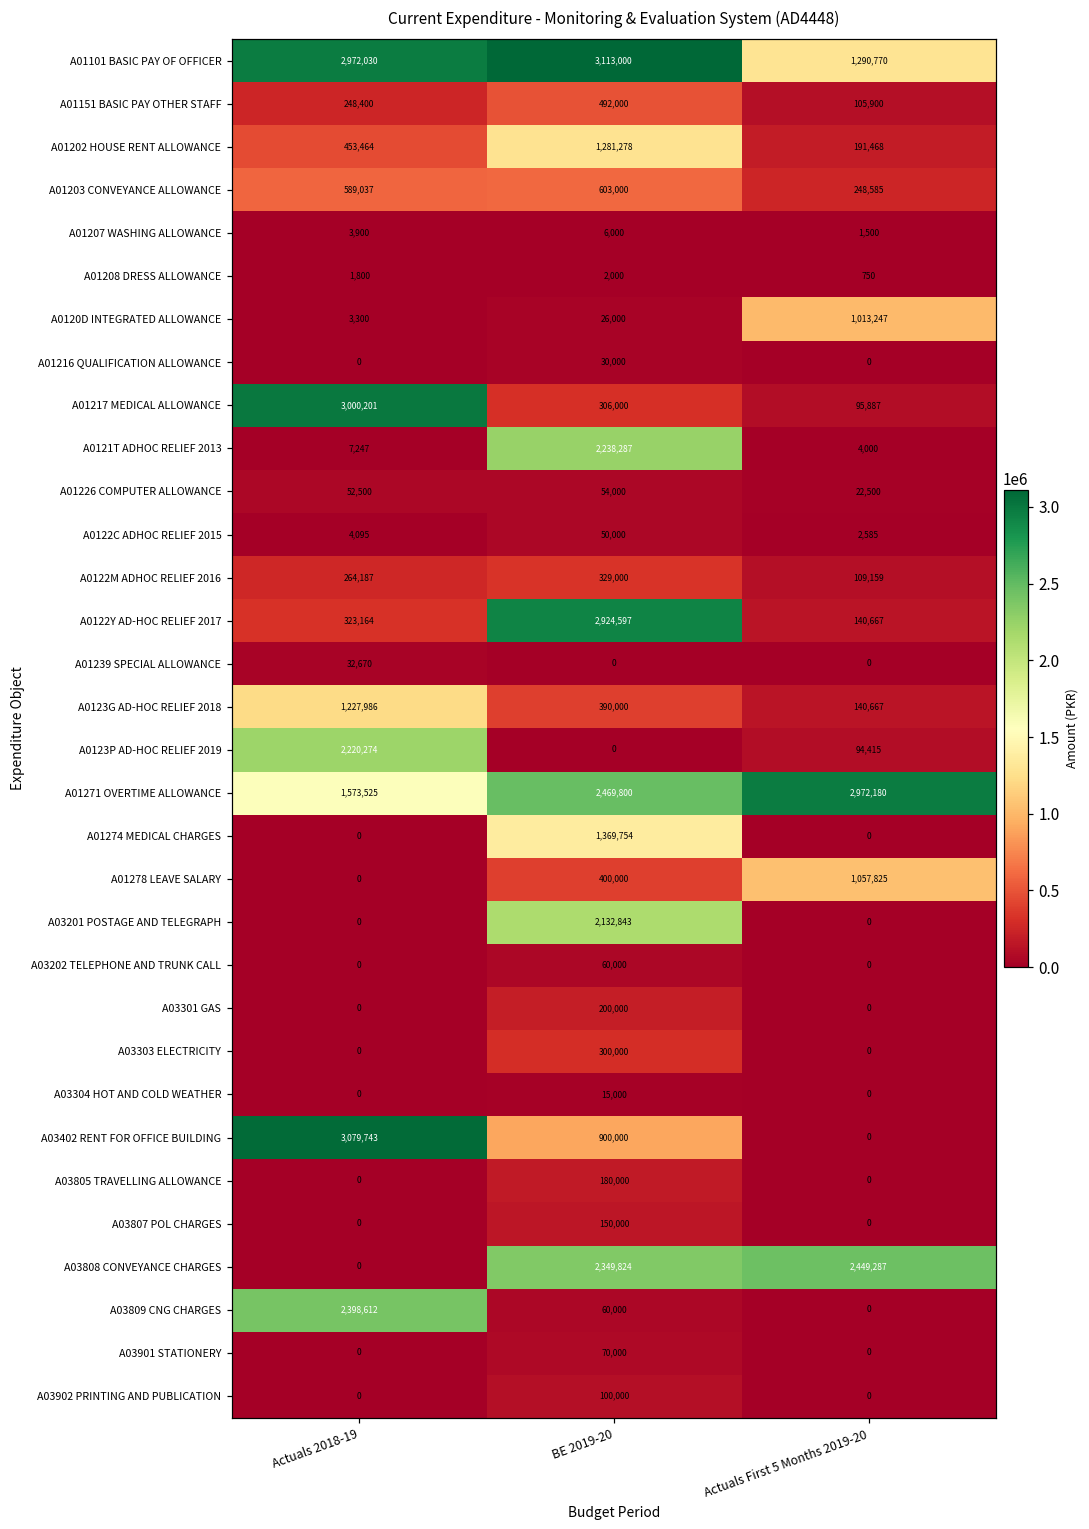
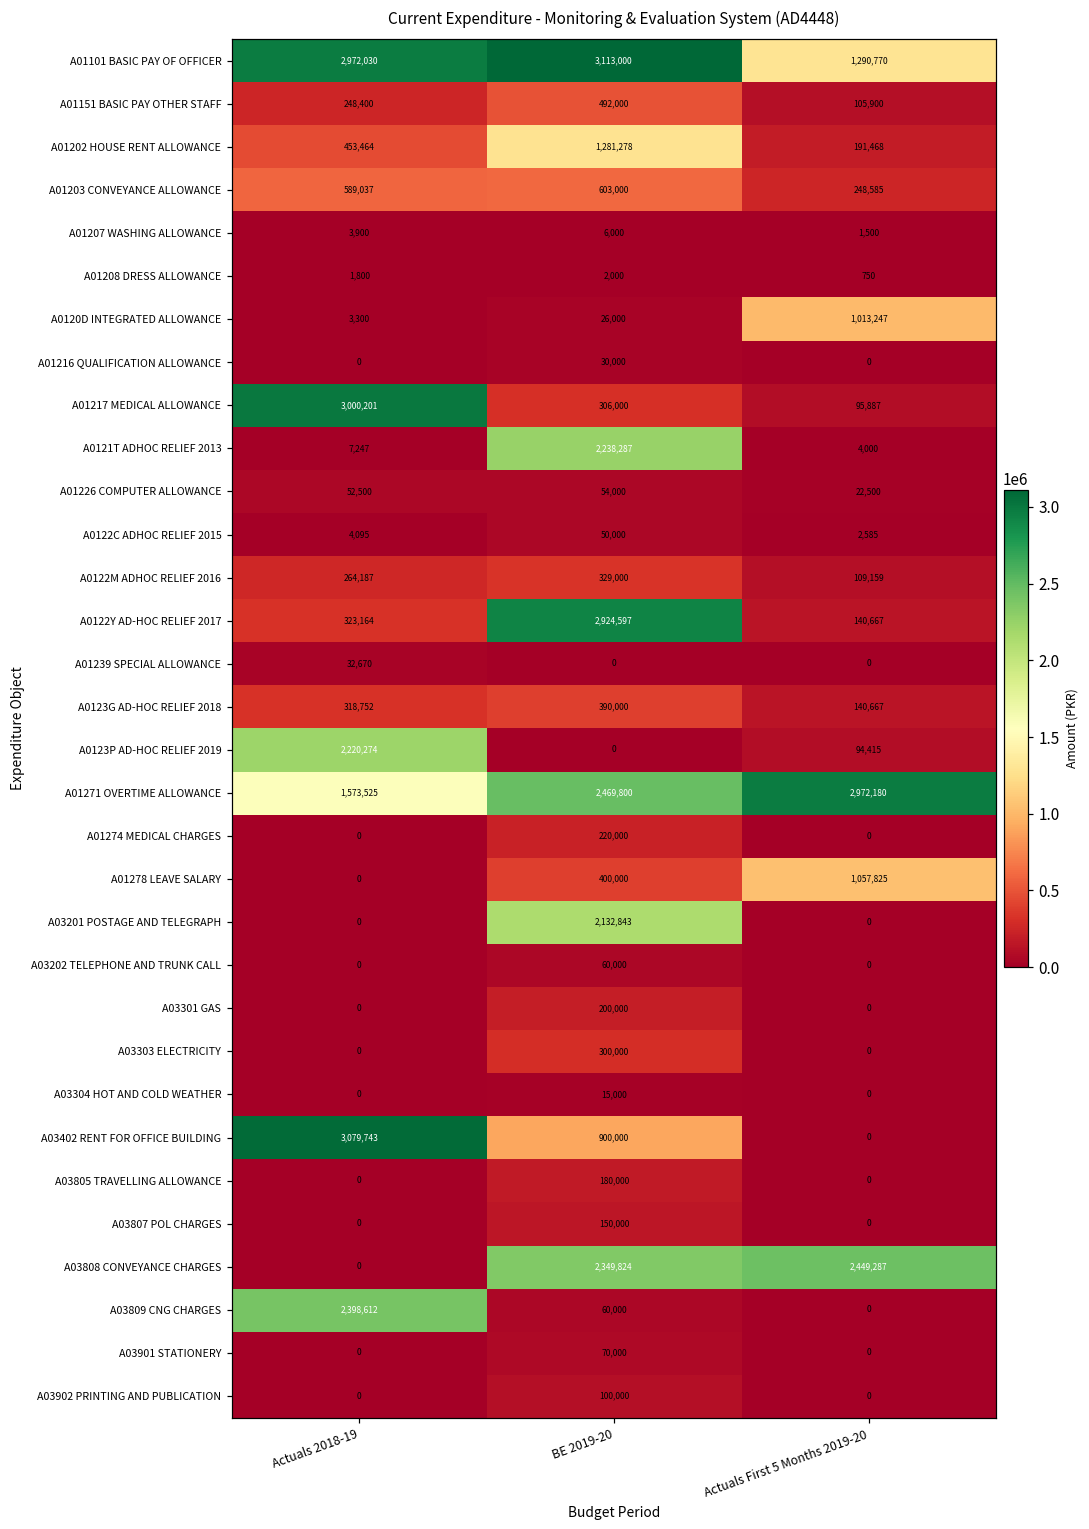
  {
    "A01101 BASIC PAY OF OFFICER": {
      "Actuals 2018-19": "2,972,030",
      "BE 2019-20": "3,113,000",
      "Actuals First 5 Months 2019-20": "1,290,770"
    },
    "A01151 BASIC PAY OTHER STAFF": {
      "Actuals 2018-19": "248,400",
      "BE 2019-20": "492,000",
      "Actuals First 5 Months 2019-20": "105,900"
    },
    "A01202 HOUSE RENT ALLOWANCE": {
      "Actuals 2018-19": "453,464",
      "BE 2019-20": "1,281,278",
      "Actuals First 5 Months 2019-20": "191,468"
    },
    "A01203 CONVEYANCE ALLOWANCE": {
      "Actuals 2018-19": "589,037",
      "BE 2019-20": "603,000",
      "Actuals First 5 Months 2019-20": "248,585"
    },
    "A01207 WASHING ALLOWANCE": {
      "Actuals 2018-19": "3,900",
      "BE 2019-20": "6,000",
      "Actuals First 5 Months 2019-20": "1,500"
    },
    "A01208 DRESS ALLOWANCE": {
      "Actuals 2018-19": "1,800",
      "BE 2019-20": "2,000",
      "Actuals First 5 Months 2019-20": "750"
    },
    "A0120D INTEGRATED ALLOWANCE": {
      "Actuals 2018-19": "3,300",
      "BE 2019-20": "26,000",
      "Actuals First 5 Months 2019-20": "1,013,247"
    },
    "A01216 QUALIFICATION ALLOWANCE": {
      "Actuals 2018-19": "0",
      "BE 2019-20": "30,000",
      "Actuals First 5 Months 2019-20": "0"
    },
    "A01217 MEDICAL ALLOWANCE": {
      "Actuals 2018-19": "3,000,201",
      "BE 2019-20": "306,000",
      "Actuals First 5 Months 2019-20": "95,887"
    },
    "A0121T ADHOC RELIEF 2013": {
      "Actuals 2018-19": "7,247",
      "BE 2019-20": "2,238,287",
      "Actuals First 5 Months 2019-20": "4,000"
    },
    "A01226 COMPUTER ALLOWANCE": {
      "Actuals 2018-19": "52,500",
      "BE 2019-20": "54,000",
      "Actuals First 5 Months 2019-20": "22,500"
    },
    "A0122C ADHOC RELIEF 2015": {
      "Actuals 2018-19": "4,095",
      "BE 2019-20": "50,000",
      "Actuals First 5 Months 2019-20": "2,585"
    },
    "A0122M ADHOC RELIEF 2016": {
      "Actuals 2018-19": "264,187",
      "BE 2019-20": "329,000",
      "Actuals First 5 Months 2019-20": "109,159"
    },
    "A0122Y AD-HOC RELIEF 2017": {
      "Actuals 2018-19": "323,164",
      "BE 2019-20": "2,924,597",
      "Actuals First 5 Months 2019-20": "140,667"
    },
    "A01239 SPECIAL ALLOWANCE": {
      "Actuals 2018-19": "32,670",
      "BE 2019-20": "0",
      "Actuals First 5 Months 2019-20": "0"
    },
    "A0123G AD-HOC RELIEF 2018": {
-     "Actuals 2018-19": "1,227,986",
+     "Actuals 2018-19": "318,752",
      "BE 2019-20": "390,000",
      "Actuals First 5 Months 2019-20": "140,667"
    },
    "A0123P AD-HOC RELIEF 2019": {
      "Actuals 2018-19": "2,220,274",
      "BE 2019-20": "0",
      "Actuals First 5 Months 2019-20": "94,415"
    },
    "A01271 OVERTIME ALLOWANCE": {
      "Actuals 2018-19": "1,573,525",
      "BE 2019-20": "2,469,800",
      "Actuals First 5 Months 2019-20": "2,972,180"
    },
    "A01274 MEDICAL CHARGES": {
      "Actuals 2018-19": "0",
-     "BE 2019-20": "1,369,754",
+     "BE 2019-20": "220,000",
      "Actuals First 5 Months 2019-20": "0"
    },
    "A01278 LEAVE SALARY": {
      "Actuals 2018-19": "0",
      "BE 2019-20": "400,000",
      "Actuals First 5 Months 2019-20": "1,057,825"
    },
    "A03201 POSTAGE AND TELEGRAPH": {
      "Actuals 2018-19": "0",
      "BE 2019-20": "2,132,843",
      "Actuals First 5 Months 2019-20": "0"
    },
    "A03202 TELEPHONE AND TRUNK CALL": {
      "Actuals 2018-19": "0",
      "BE 2019-20": "60,000",
      "Actuals First 5 Months 2019-20": "0"
    },
    "A03301 GAS": {
      "Actuals 2018-19": "0",
      "BE 2019-20": "200,000",
      "Actuals First 5 Months 2019-20": "0"
    },
    "A03303 ELECTRICITY": {
      "Actuals 2018-19": "0",
      "BE 2019-20": "300,000",
      "Actuals First 5 Months 2019-20": "0"
    },
    "A03304 HOT AND COLD WEATHER": {
      "Actuals 2018-19": "0",
      "BE 2019-20": "15,000",
      "Actuals First 5 Months 2019-20": "0"
    },
    "A03402 RENT FOR OFFICE BUILDING": {
      "Actuals 2018-19": "3,079,743",
      "BE 2019-20": "900,000",
      "Actuals First 5 Months 2019-20": "0"
    },
    "A03805 TRAVELLING ALLOWANCE": {
      "Actuals 2018-19": "0",
      "BE 2019-20": "180,000",
      "Actuals First 5 Months 2019-20": "0"
    },
    "A03807 POL CHARGES": {
      "Actuals 2018-19": "0",
      "BE 2019-20": "150,000",
      "Actuals First 5 Months 2019-20": "0"
    },
    "A03808 CONVEYANCE CHARGES": {
      "Actuals 2018-19": "0",
      "BE 2019-20": "2,349,824",
      "Actuals First 5 Months 2019-20": "2,449,287"
    },
    "A03809 CNG CHARGES": {
      "Actuals 2018-19": "2,398,612",
      "BE 2019-20": "60,000",
      "Actuals First 5 Months 2019-20": "0"
    },
    "A03901 STATIONERY": {
      "Actuals 2018-19": "0",
      "BE 2019-20": "70,000",
      "Actuals First 5 Months 2019-20": "0"
    },
    "A03902 PRINTING AND PUBLICATION": {
      "Actuals 2018-19": "0",
      "BE 2019-20": "100,000",
      "Actuals First 5 Months 2019-20": "0"
    }
  }
